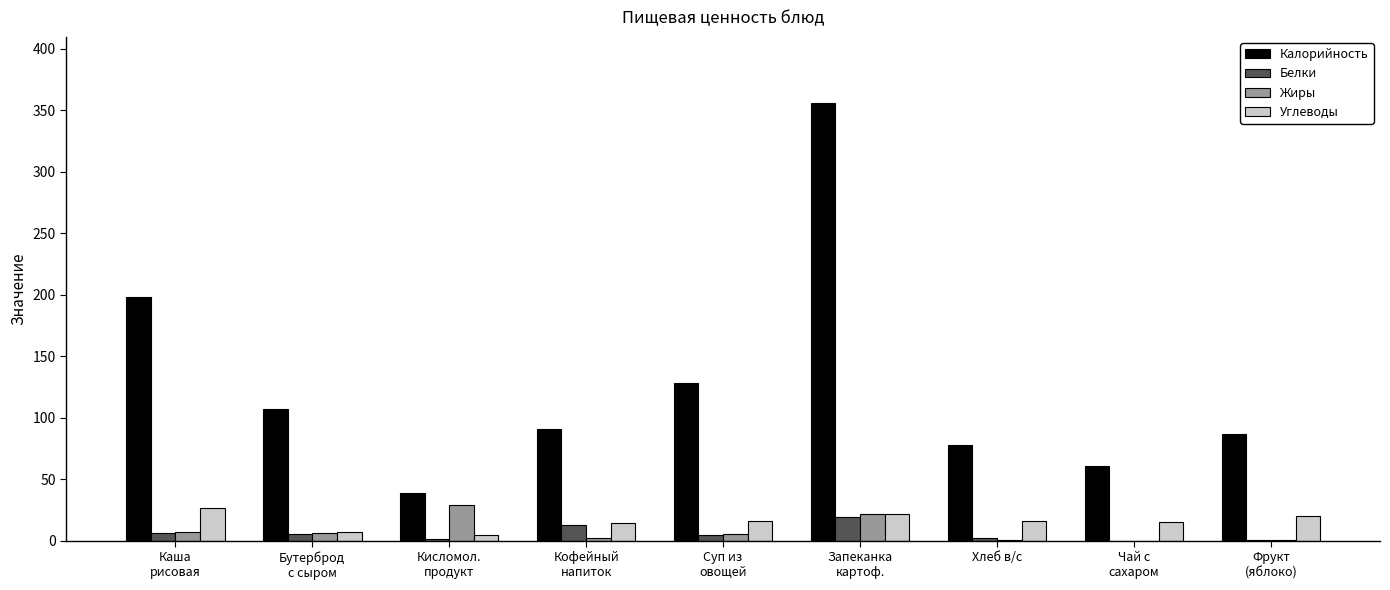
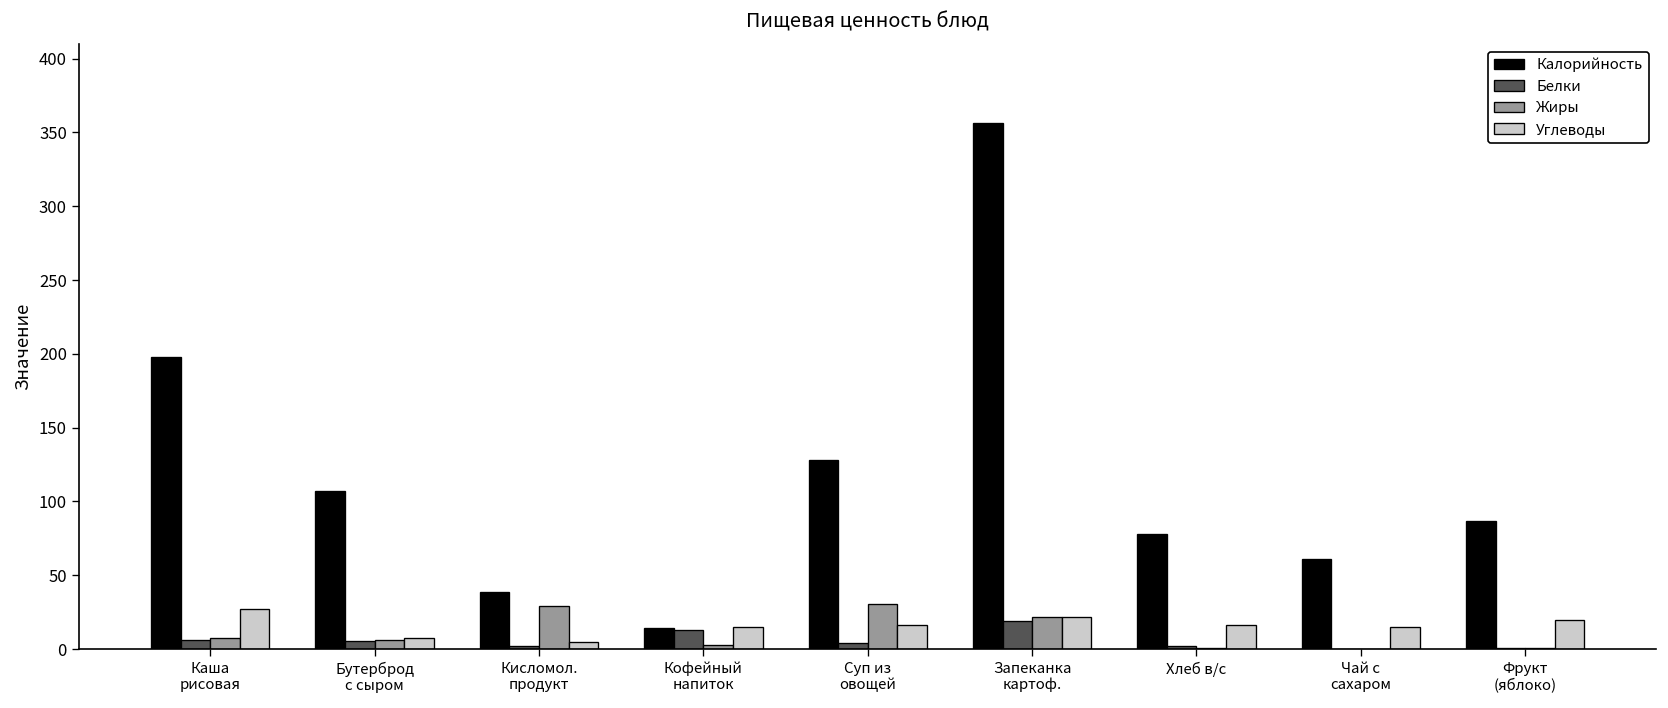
  {
    "Калорийность": {
      "Каша рисовая": 198,
      "Бутерброд с сыром": 107,
      "Кисломол. продукт": 39,
-     "Кофейный напиток": 91,
+     "Кофейный напиток": 15,
      "Суп из овощей": 128,
      "Запеканка картоф.": 356,
      "Хлеб в/с": 78,
      "Чай с сахаром": 61,
      "Фрукт (яблоко)": 87
    },
    "Белки": {
      "Каша рисовая": 6,
      "Бутерброд с сыром": 6,
      "Кофейный напиток": 13,
      "Суп из овощей": 4,
      "Запеканка картоф.": 19
    },
    "Жиры": {
      "Каша рисовая": 7,
      "Бутерброд с сыром": 6,
      "Кисломол. продукт": 29,
      "Кофейный напиток": 3,
-     "Суп из овощей": 5,
+     "Суп из овощей": 31,
      "Запеканка картоф.": 22,
      "Чай с сахаром": 0
    },
    "Углеводы": {
      "Каша рисовая": 27,
      "Бутерброд с сыром": 7,
      "Кисломол. продукт": 5,
      "Кофейный напиток": 15,
      "Суп из овощей": 16,
      "Запеканка картоф.": 22,
      "Хлеб в/с": 16,
      "Чай с сахаром": 15,
      "Фрукт (яблоко)": 20
    }
  }
